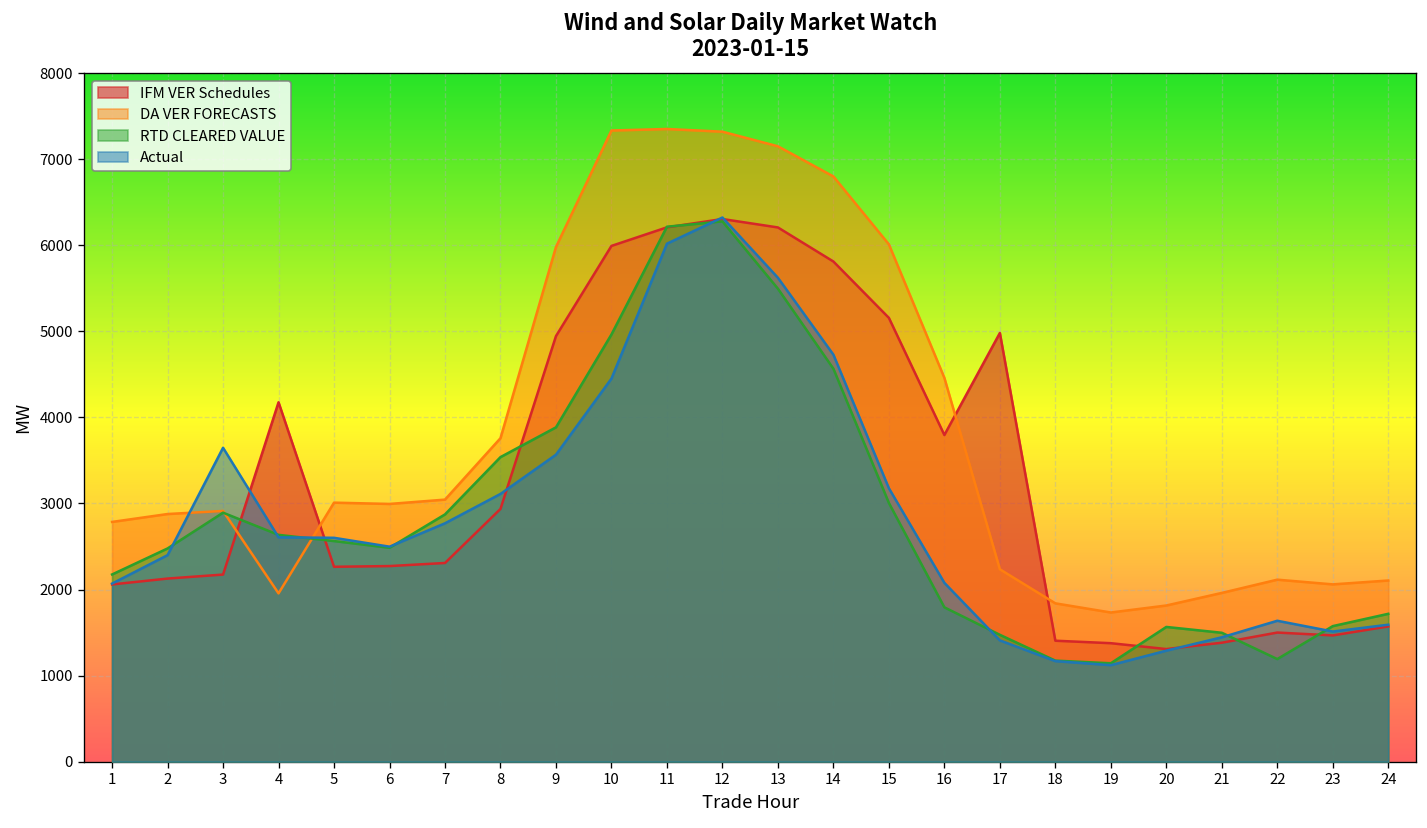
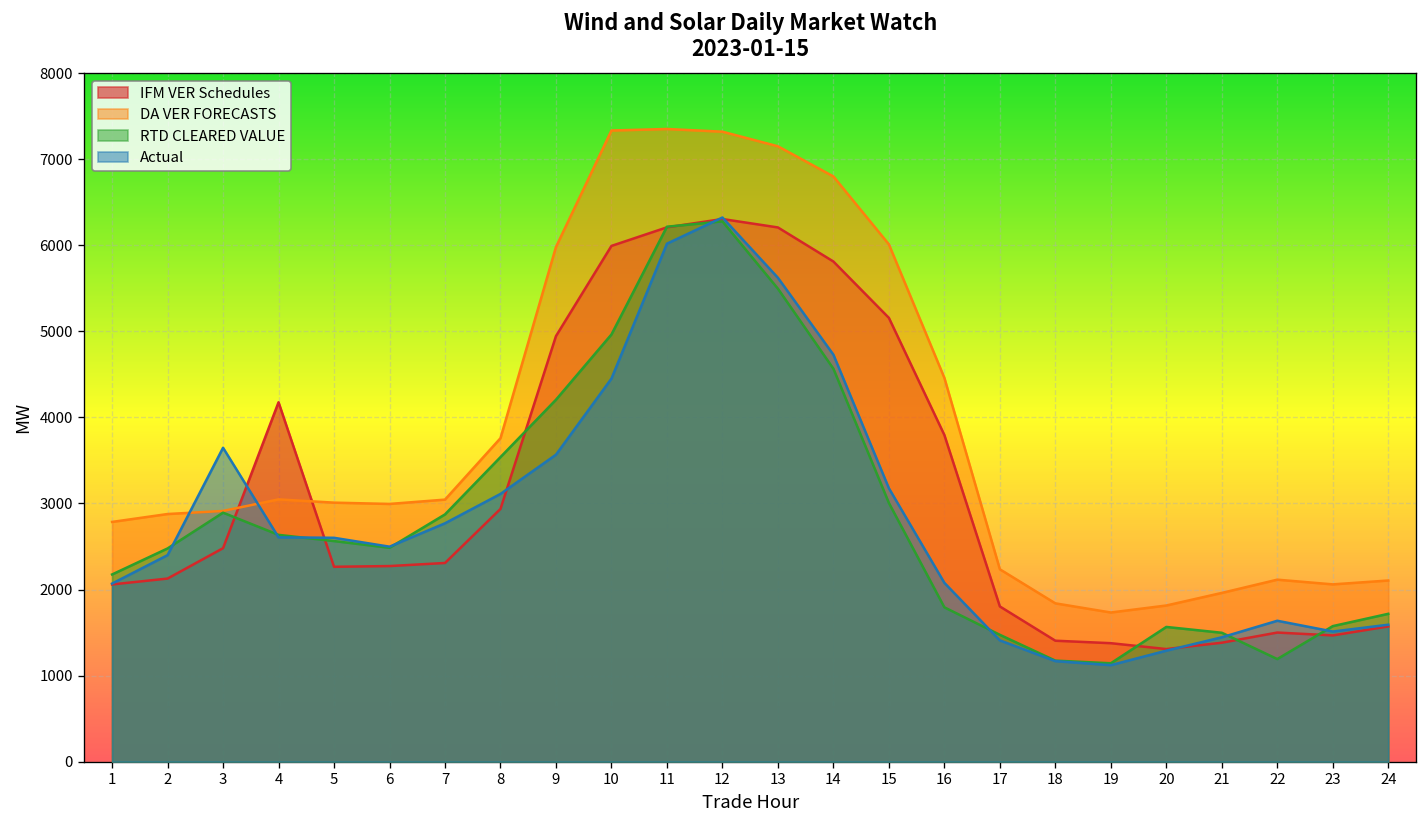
  {
    "IFM VER Schedules": {
      "2": 2100,
-     "3": 2200,
+     "3": 2500,
      "4": 4200,
      "5": 2300,
      "6": 2300,
      "7": 2300,
      "8": 2900,
      "9": 4900,
      "10": 6000,
      "13": 6200,
      "14": 5800,
      "15": 5200,
      "16": 3800,
-     "17": 5000,
+     "17": 1800,
      "18": 1400,
      "19": 1400,
      "21": 1400,
      "22": 1500,
      "23": 1500
    },
    "DA VER FORECASTS": {
      "1": 2800,
      "2": 2900,
-     "4": 2000,
+     "4": 3000,
      "5": 3000,
      "6": 3000,
      "7": 3000,
      "8": 3800,
      "9": 6000,
      "10": 7300,
      "11": 7400,
      "12": 7300,
      "13": 7100,
      "14": 6800,
      "15": 6000,
      "16": 4500,
      "17": 2200,
      "18": 1800,
      "19": 1700,
      "20": 1800,
      "21": 2000,
      "22": 2100,
      "23": 2100,
      "24": 2100
    },
    "RTD CLEARED VALUE": {
      "1": 2200,
      "2": 2500,
      "5": 2600,
      "7": 2900,
      "8": 3500,
-     "9": 3900,
+     "9": 4200,
      "10": 5000,
      "13": 5500,
      "14": 4600,
      "15": 3000,
      "16": 1800,
      "17": 1500,
      "20": 1600,
      "21": 1500,
      "22": 1200,
      "23": 1600,
      "24": 1700
    },
    "Actual": {
      "2": 2400,
      "3": 3600,
      "5": 2600,
      "7": 2800,
      "8": 3100,
      "9": 3600,
      "10": 4500,
      "11": 6000,
      "13": 5600,
      "14": 4700,
      "15": 3200,
      "16": 2100,
      "17": 1400,
      "21": 1400,
      "22": 1600,
      "23": 1500
    }
  }
